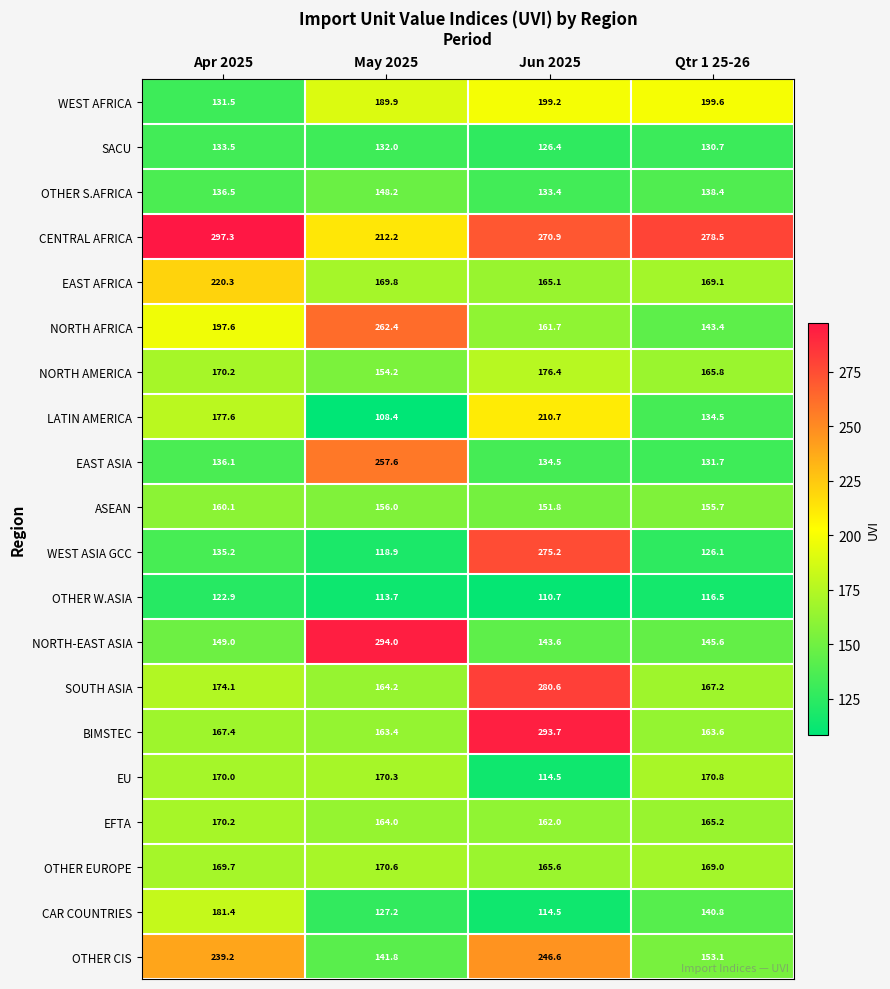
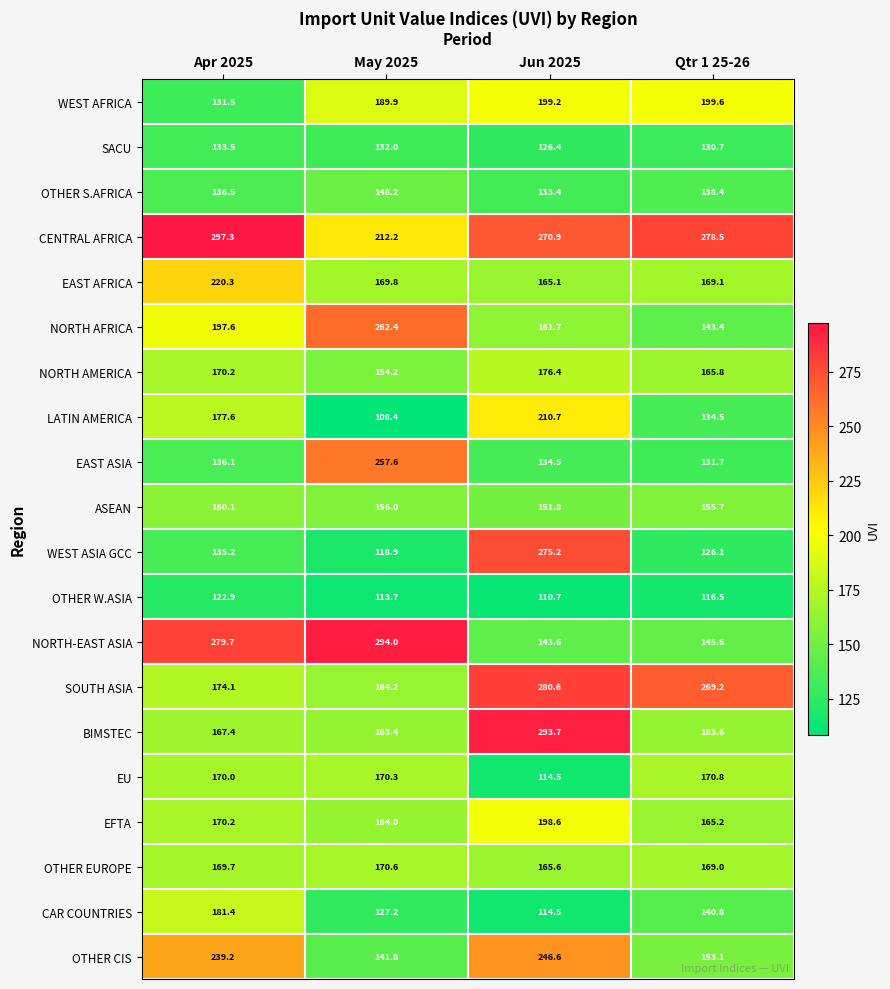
  {
    "WEST AFRICA": {
      "Apr 2025": 131.5,
      "May 2025": 189.9,
      "Jun 2025": 199.2,
      "Qtr 1 25-26": 199.6
    },
    "SACU": {
      "Apr 2025": 133.5,
      "May 2025": 132.0,
      "Jun 2025": 126.4,
      "Qtr 1 25-26": 130.7
    },
    "OTHER S.AFRICA": {
      "Apr 2025": 136.5,
      "May 2025": 148.2,
      "Jun 2025": 133.4,
      "Qtr 1 25-26": 138.4
    },
    "CENTRAL AFRICA": {
      "Apr 2025": 297.3,
      "May 2025": 212.2,
      "Jun 2025": 270.9,
      "Qtr 1 25-26": 278.5
    },
    "EAST AFRICA": {
      "Apr 2025": 220.3,
      "May 2025": 169.8,
      "Jun 2025": 165.1,
      "Qtr 1 25-26": 169.1
    },
    "NORTH AFRICA": {
      "Apr 2025": 197.6,
      "May 2025": 262.4,
      "Jun 2025": 161.7,
      "Qtr 1 25-26": 143.4
    },
    "NORTH AMERICA": {
      "Apr 2025": 170.2,
      "May 2025": 154.2,
      "Jun 2025": 176.4,
      "Qtr 1 25-26": 165.8
    },
    "LATIN AMERICA": {
      "Apr 2025": 177.6,
      "May 2025": 108.4,
      "Jun 2025": 210.7,
      "Qtr 1 25-26": 134.5
    },
    "EAST ASIA": {
      "Apr 2025": 136.1,
      "May 2025": 257.6,
      "Jun 2025": 134.5,
      "Qtr 1 25-26": 131.7
    },
    "ASEAN": {
      "Apr 2025": 160.1,
      "May 2025": 156.0,
      "Jun 2025": 151.8,
      "Qtr 1 25-26": 155.7
    },
    "WEST ASIA GCC": {
      "Apr 2025": 135.2,
      "May 2025": 118.9,
      "Jun 2025": 275.2,
      "Qtr 1 25-26": 126.1
    },
    "OTHER W.ASIA": {
      "Apr 2025": 122.9,
      "May 2025": 113.7,
      "Jun 2025": 110.7,
      "Qtr 1 25-26": 116.5
    },
    "NORTH-EAST ASIA": {
-     "Apr 2025": 149.0,
+     "Apr 2025": 279.7,
      "May 2025": 294.0,
      "Jun 2025": 143.6,
      "Qtr 1 25-26": 145.6
    },
    "SOUTH ASIA": {
      "Apr 2025": 174.1,
      "May 2025": 164.2,
      "Jun 2025": 280.6,
-     "Qtr 1 25-26": 167.2
+     "Qtr 1 25-26": 269.2
    },
    "BIMSTEC": {
      "Apr 2025": 167.4,
      "May 2025": 163.4,
      "Jun 2025": 293.7,
      "Qtr 1 25-26": 163.6
    },
    "EU": {
      "Apr 2025": 170.0,
      "May 2025": 170.3,
      "Jun 2025": 114.5,
      "Qtr 1 25-26": 170.8
    },
    "EFTA": {
      "Apr 2025": 170.2,
      "May 2025": 164.0,
-     "Jun 2025": 162.0,
+     "Jun 2025": 198.6,
      "Qtr 1 25-26": 165.2
    },
    "OTHER EUROPE": {
      "Apr 2025": 169.7,
      "May 2025": 170.6,
      "Jun 2025": 165.6,
      "Qtr 1 25-26": 169.0
    },
    "CAR COUNTRIES": {
      "Apr 2025": 181.4,
      "May 2025": 127.2,
      "Jun 2025": 114.5,
      "Qtr 1 25-26": 140.8
    },
    "OTHER CIS": {
      "Apr 2025": 239.2,
      "May 2025": 141.8,
      "Jun 2025": 246.6
    }
  }
